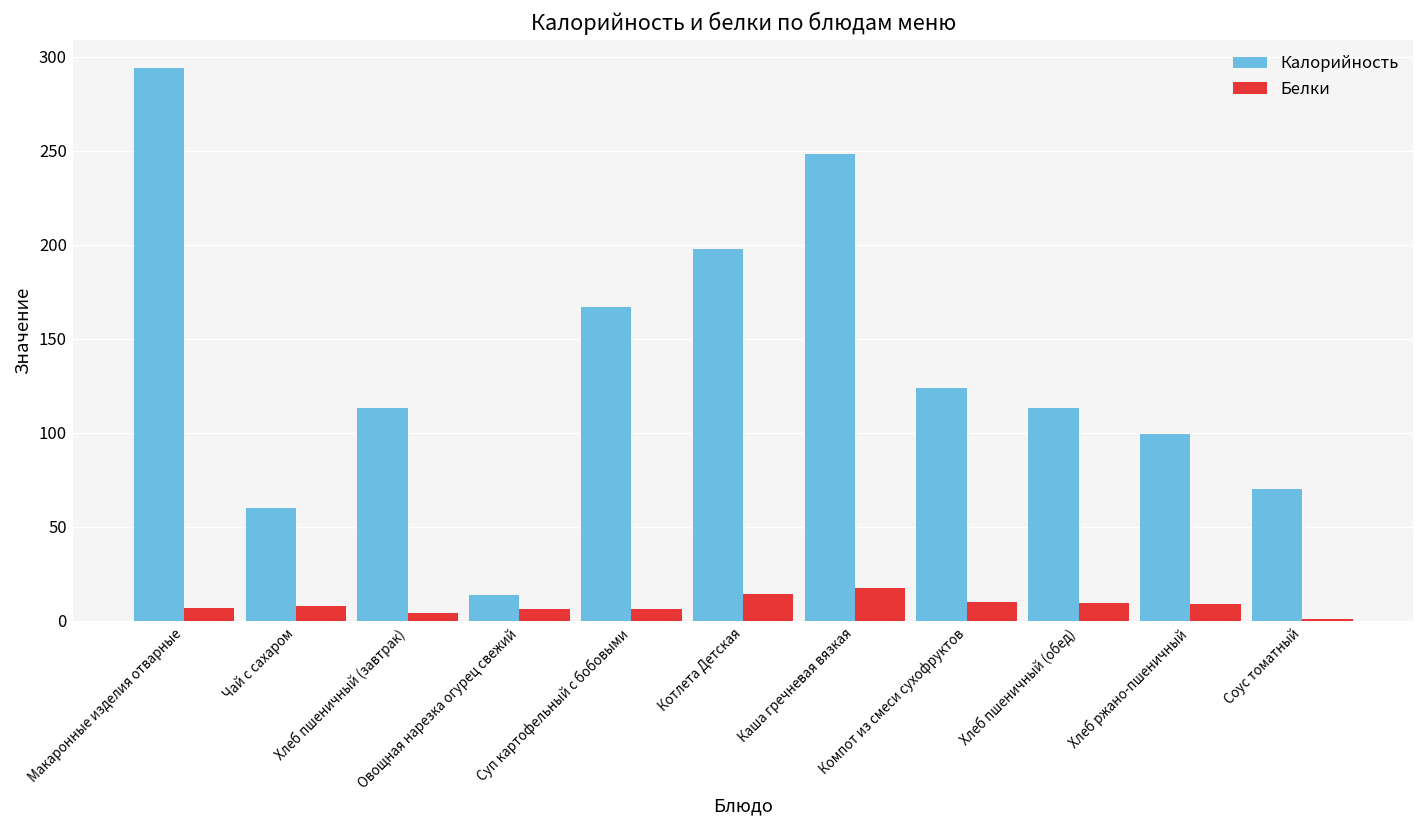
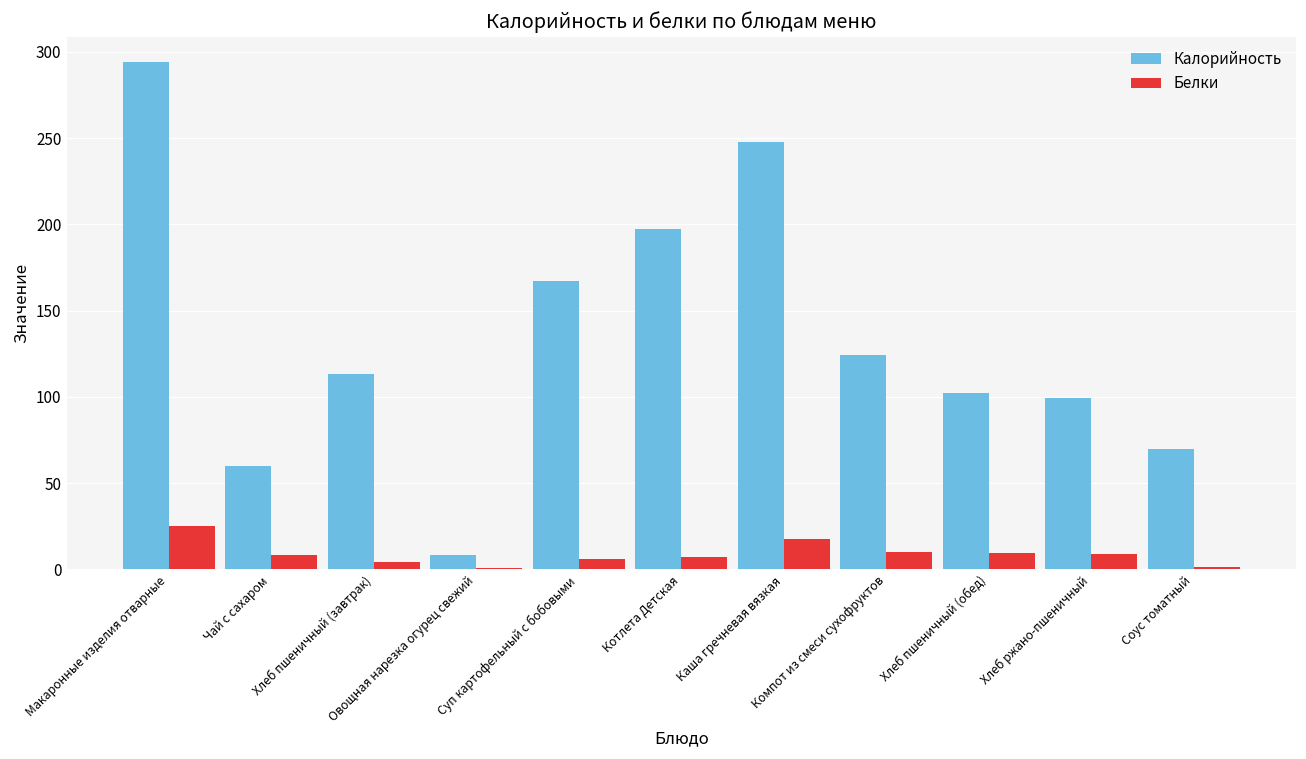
  {
    "Калорийность": {
      "Макаронные изделия отварные": 294,
      "Чай с сахаром": 60,
      "Хлеб пшеничный (завтрак)": 113,
-     "Овощная нарезка огурец свежий": 14,
+     "Овощная нарезка огурец свежий": 8,
      "Суп картофельный с бобовыми": 167,
      "Котлета Детская": 198,
      "Каша гречневая вязкая": 248,
      "Компот из смеси сухофруктов": 124,
-     "Хлеб пшеничный (обед)": 113,
+     "Хлеб пшеничный (обед)": 102,
      "Хлеб ржано-пшеничный": 100,
      "Соус томатный": 70
    },
    "Белки": {
-     "Макаронные изделия отварные": 7,
+     "Макаронные изделия отварные": 25,
      "Чай с сахаром": 8,
      "Хлеб пшеничный (завтрак)": 4,
-     "Овощная нарезка огурец свежий": 7,
+     "Овощная нарезка огурец свежий": 1,
      "Суп картофельный с бобовыми": 6,
-     "Котлета Детская": 14,
+     "Котлета Детская": 7,
      "Каша гречневая вязкая": 18,
      "Компот из смеси сухофруктов": 10,
      "Хлеб пшеничный (обед)": 10,
      "Хлеб ржано-пшеничный": 9
    }
  }
